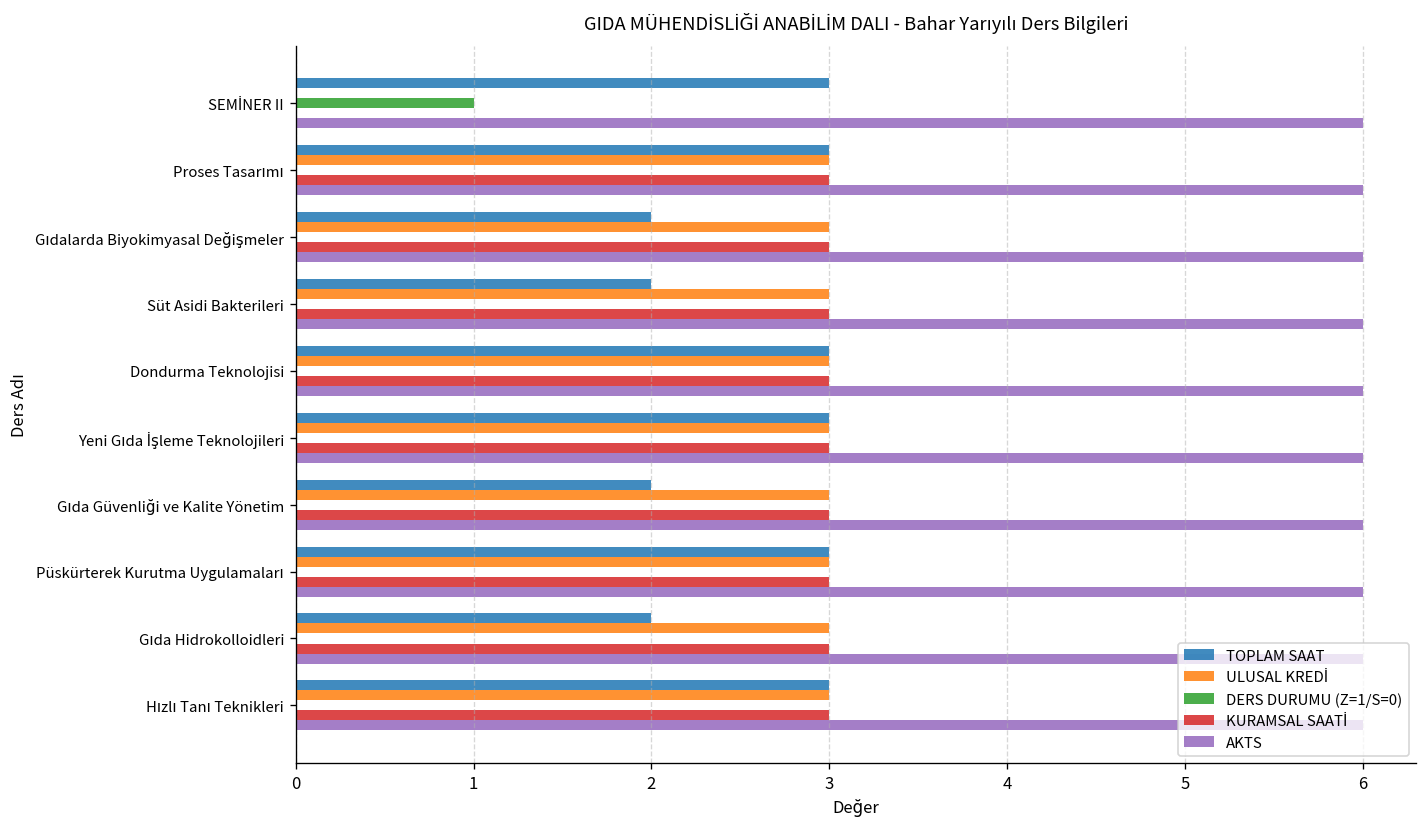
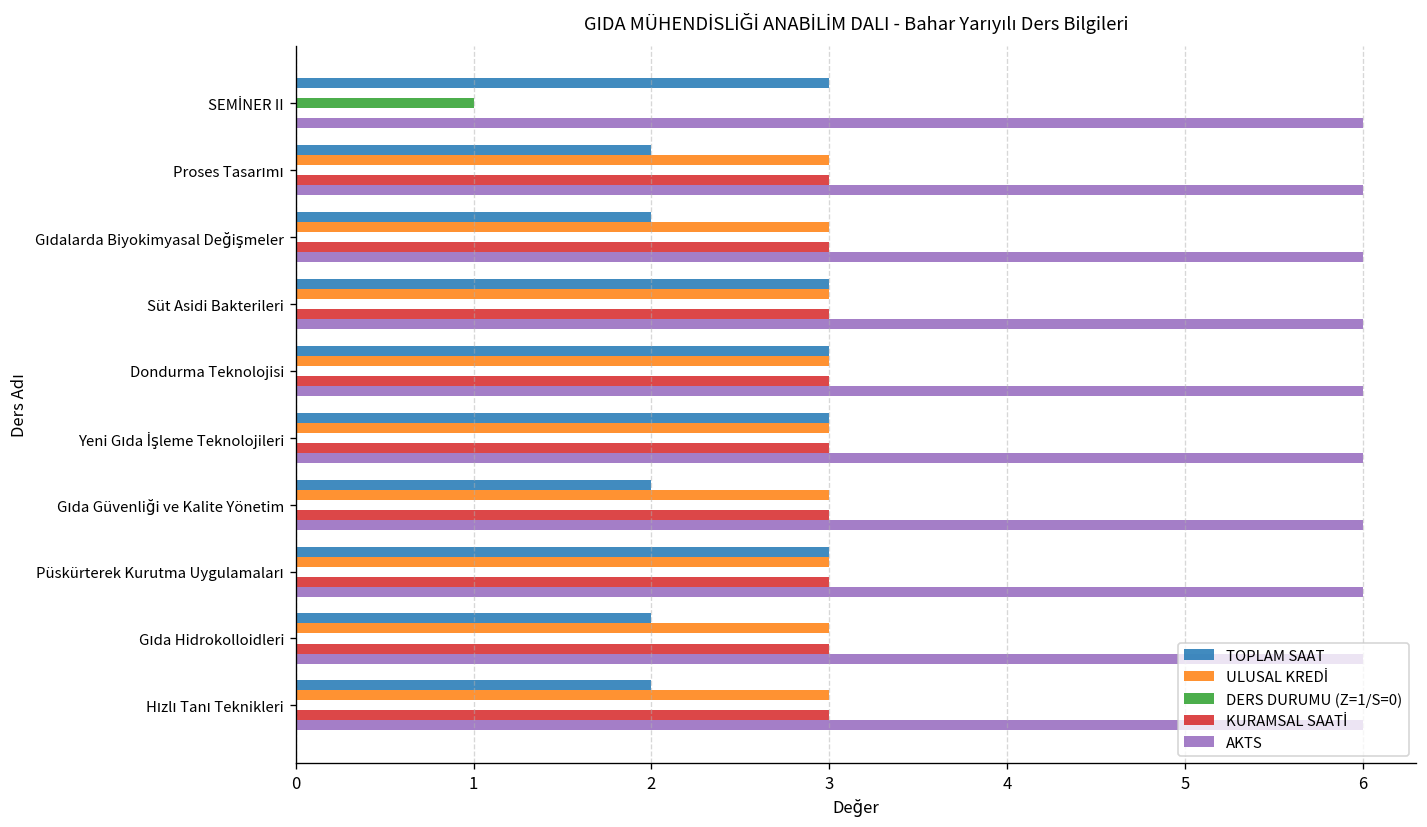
  {
    "TOPLAM SAAT": {
      "SEMİNER II": 3,
-     "Proses Tasarımı": 3,
+     "Proses Tasarımı": 2,
      "Gıdalarda Biyokimyasal Değişmeler": 2,
-     "Süt Asidi Bakterileri": 2,
+     "Süt Asidi Bakterileri": 3,
      "Dondurma Teknolojisi": 3,
      "Yeni Gıda İşleme Teknolojileri": 3,
      "Gıda Güvenliği ve Kalite Yönetim": 2,
      "Püskürterek Kurutma Uygulamaları": 3,
      "Gıda Hidrokolloidleri": 2,
-     "Hızlı Tanı Teknikleri": 3
+     "Hızlı Tanı Teknikleri": 2
    },
    "ULUSAL KREDİ": {
      "SEMİNER II": 0,
      "Proses Tasarımı": 3,
      "Gıdalarda Biyokimyasal Değişmeler": 3,
      "Süt Asidi Bakterileri": 3,
      "Dondurma Teknolojisi": 3,
      "Yeni Gıda İşleme Teknolojileri": 3,
      "Gıda Güvenliği ve Kalite Yönetim": 3,
      "Püskürterek Kurutma Uygulamaları": 3,
      "Gıda Hidrokolloidleri": 3,
      "Hızlı Tanı Teknikleri": 3
    },
    "DERS DURUMU (Z=1/S=0)": {
      "SEMİNER II": 1,
      "Proses Tasarımı": 0,
      "Gıdalarda Biyokimyasal Değişmeler": 0,
      "Süt Asidi Bakterileri": 0,
      "Dondurma Teknolojisi": 0,
      "Yeni Gıda İşleme Teknolojileri": 0,
      "Gıda Güvenliği ve Kalite Yönetim": 0,
      "Püskürterek Kurutma Uygulamaları": 0,
      "Gıda Hidrokolloidleri": 0,
      "Hızlı Tanı Teknikleri": 0
    },
    "KURAMSAL SAATİ": {
      "SEMİNER II": 0,
      "Proses Tasarımı": 3,
      "Gıdalarda Biyokimyasal Değişmeler": 3,
      "Süt Asidi Bakterileri": 3,
      "Dondurma Teknolojisi": 3,
      "Yeni Gıda İşleme Teknolojileri": 3,
      "Gıda Güvenliği ve Kalite Yönetim": 3,
      "Püskürterek Kurutma Uygulamaları": 3,
      "Gıda Hidrokolloidleri": 3,
      "Hızlı Tanı Teknikleri": 3
    },
    "AKTS": {
      "SEMİNER II": 6,
      "Proses Tasarımı": 6,
      "Gıdalarda Biyokimyasal Değişmeler": 6,
      "Süt Asidi Bakterileri": 6,
      "Dondurma Teknolojisi": 6,
      "Yeni Gıda İşleme Teknolojileri": 6,
      "Gıda Güvenliği ve Kalite Yönetim": 6,
      "Püskürterek Kurutma Uygulamaları": 6
    }
  }
